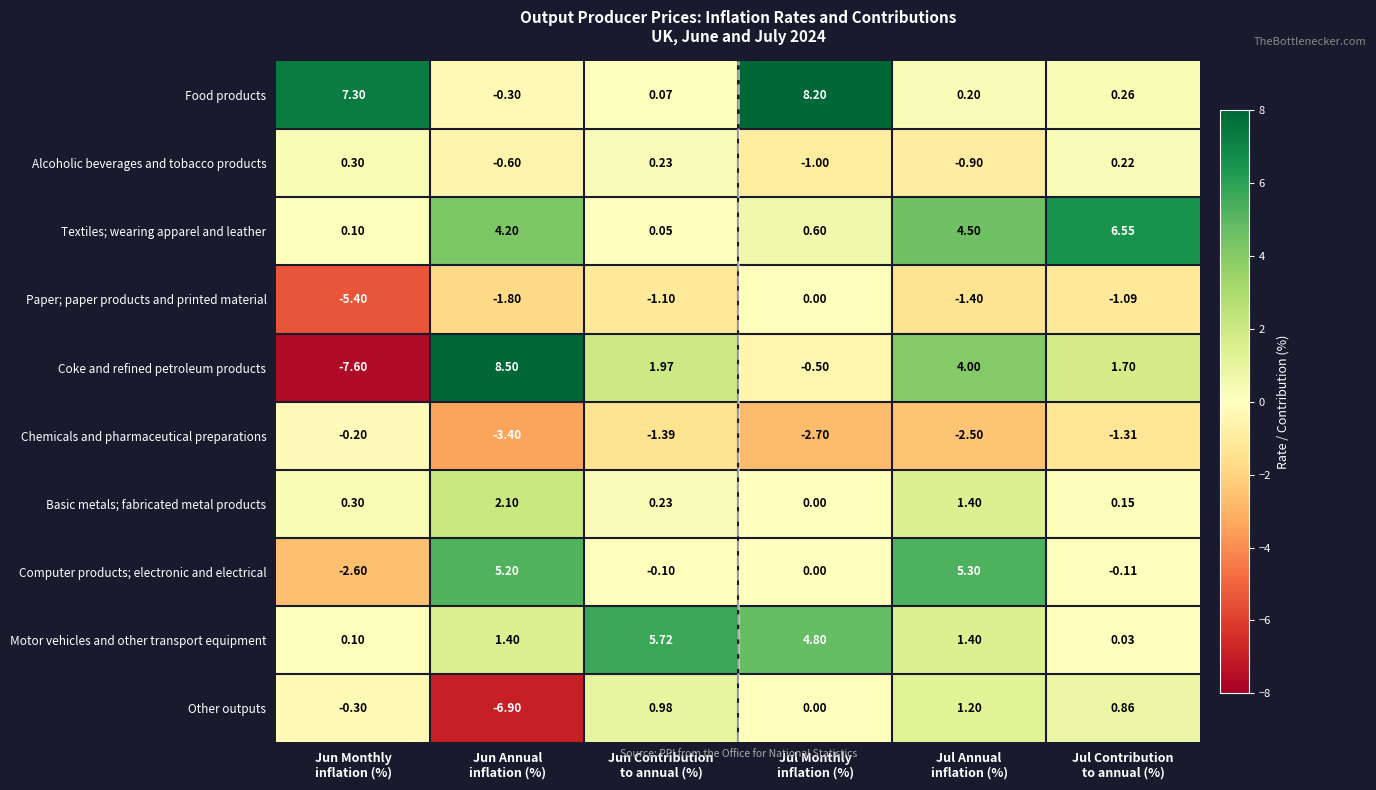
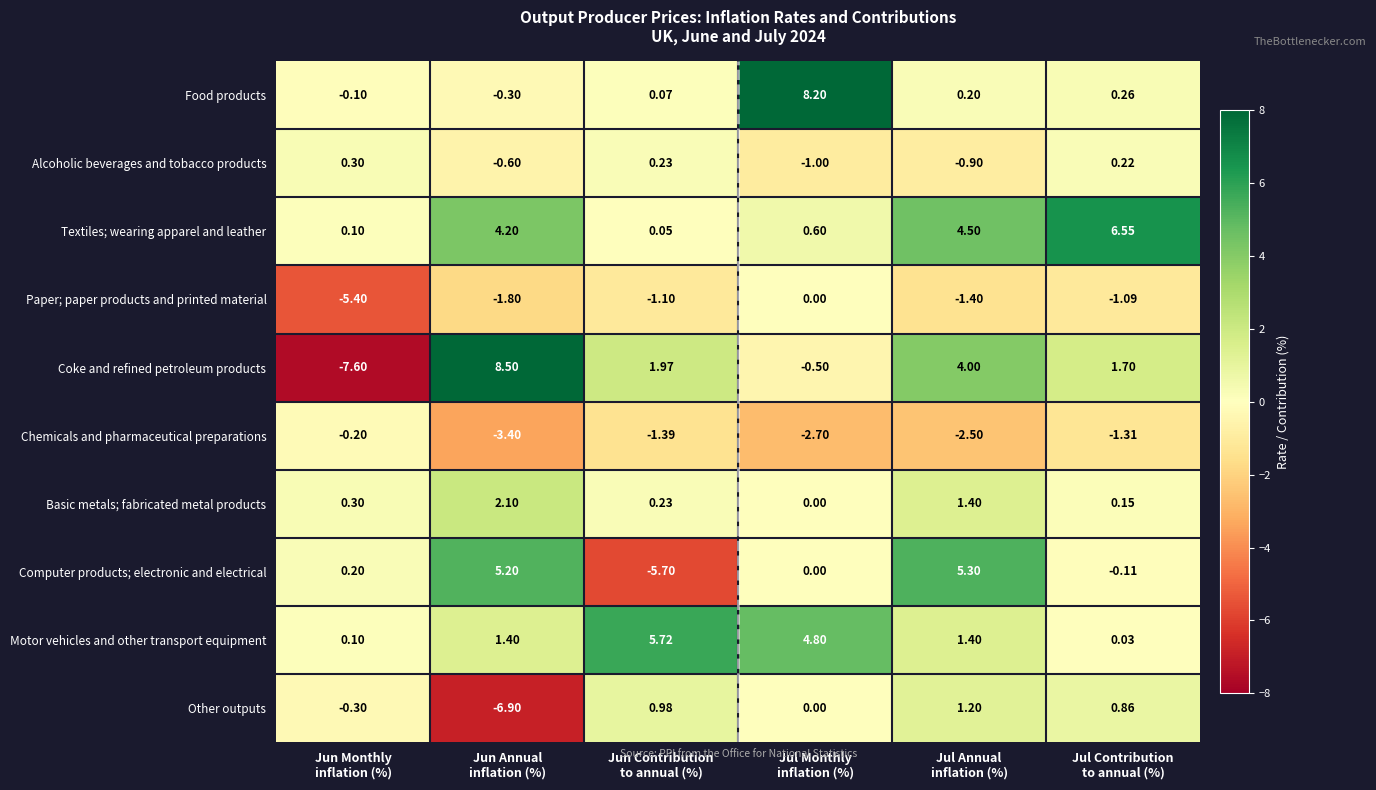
  {
    "Food products": {
-     "Jun Monthly inflation (%)": 7.30,
+     "Jun Monthly inflation (%)": -0.10,
      "Jun Annual inflation (%)": -0.30,
      "Jun Contribution to annual (%)": 0.07,
      "Jul Monthly inflation (%)": 8.20,
      "Jul Annual inflation (%)": 0.20,
      "Jul Contribution to annual (%)": 0.26
    },
    "Alcoholic beverages and tobacco products": {
      "Jun Monthly inflation (%)": 0.30,
      "Jun Annual inflation (%)": -0.60,
      "Jun Contribution to annual (%)": 0.23,
      "Jul Monthly inflation (%)": -1.00,
      "Jul Annual inflation (%)": -0.90,
      "Jul Contribution to annual (%)": 0.22
    },
    "Textiles; wearing apparel and leather": {
      "Jun Monthly inflation (%)": 0.10,
      "Jun Annual inflation (%)": 4.20,
      "Jun Contribution to annual (%)": 0.05,
      "Jul Monthly inflation (%)": 0.60,
      "Jul Annual inflation (%)": 4.50,
      "Jul Contribution to annual (%)": 6.55
    },
    "Paper; paper products and printed material": {
      "Jun Monthly inflation (%)": -5.40,
      "Jun Annual inflation (%)": -1.80,
      "Jun Contribution to annual (%)": -1.10,
      "Jul Monthly inflation (%)": 0.00,
      "Jul Annual inflation (%)": -1.40,
      "Jul Contribution to annual (%)": -1.09
    },
    "Coke and refined petroleum products": {
      "Jun Monthly inflation (%)": -7.60,
      "Jun Annual inflation (%)": 8.50,
      "Jun Contribution to annual (%)": 1.97,
      "Jul Monthly inflation (%)": -0.50,
      "Jul Annual inflation (%)": 4.00,
      "Jul Contribution to annual (%)": 1.70
    },
    "Chemicals and pharmaceutical preparations": {
      "Jun Monthly inflation (%)": -0.20,
      "Jun Annual inflation (%)": -3.40,
      "Jun Contribution to annual (%)": -1.39,
      "Jul Monthly inflation (%)": -2.70,
      "Jul Annual inflation (%)": -2.50,
      "Jul Contribution to annual (%)": -1.31
    },
    "Basic metals; fabricated metal products": {
      "Jun Monthly inflation (%)": 0.30,
      "Jun Annual inflation (%)": 2.10,
      "Jun Contribution to annual (%)": 0.23,
      "Jul Monthly inflation (%)": 0.00,
      "Jul Annual inflation (%)": 1.40,
      "Jul Contribution to annual (%)": 0.15
    },
    "Computer products; electronic and electrical": {
-     "Jun Monthly inflation (%)": -2.60,
+     "Jun Monthly inflation (%)": 0.20,
      "Jun Annual inflation (%)": 5.20,
-     "Jun Contribution to annual (%)": -0.10,
+     "Jun Contribution to annual (%)": -5.70,
      "Jul Monthly inflation (%)": 0.00,
      "Jul Annual inflation (%)": 5.30,
      "Jul Contribution to annual (%)": -0.11
    },
    "Motor vehicles and other transport equipment": {
      "Jun Monthly inflation (%)": 0.10,
      "Jun Annual inflation (%)": 1.40,
      "Jun Contribution to annual (%)": 5.72,
      "Jul Monthly inflation (%)": 4.80,
      "Jul Annual inflation (%)": 1.40,
      "Jul Contribution to annual (%)": 0.03
    },
    "Other outputs": {
      "Jun Monthly inflation (%)": -0.30,
      "Jun Annual inflation (%)": -6.90,
      "Jun Contribution to annual (%)": 0.98,
      "Jul Monthly inflation (%)": 0.00,
      "Jul Annual inflation (%)": 1.20,
      "Jul Contribution to annual (%)": 0.86
    }
  }
